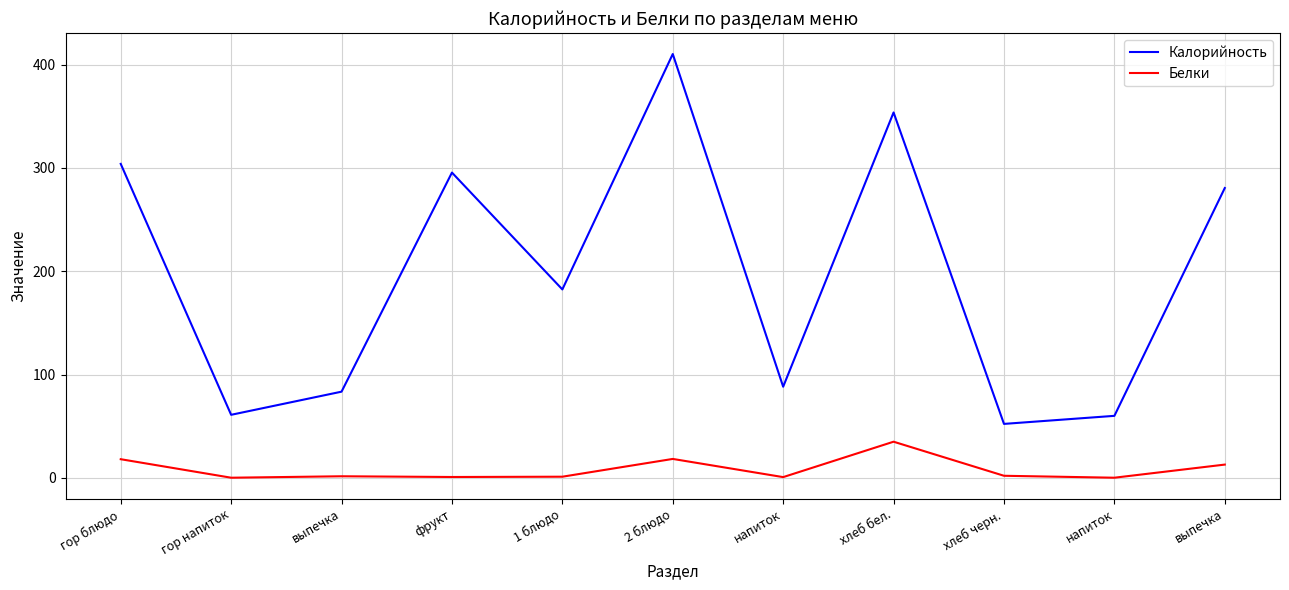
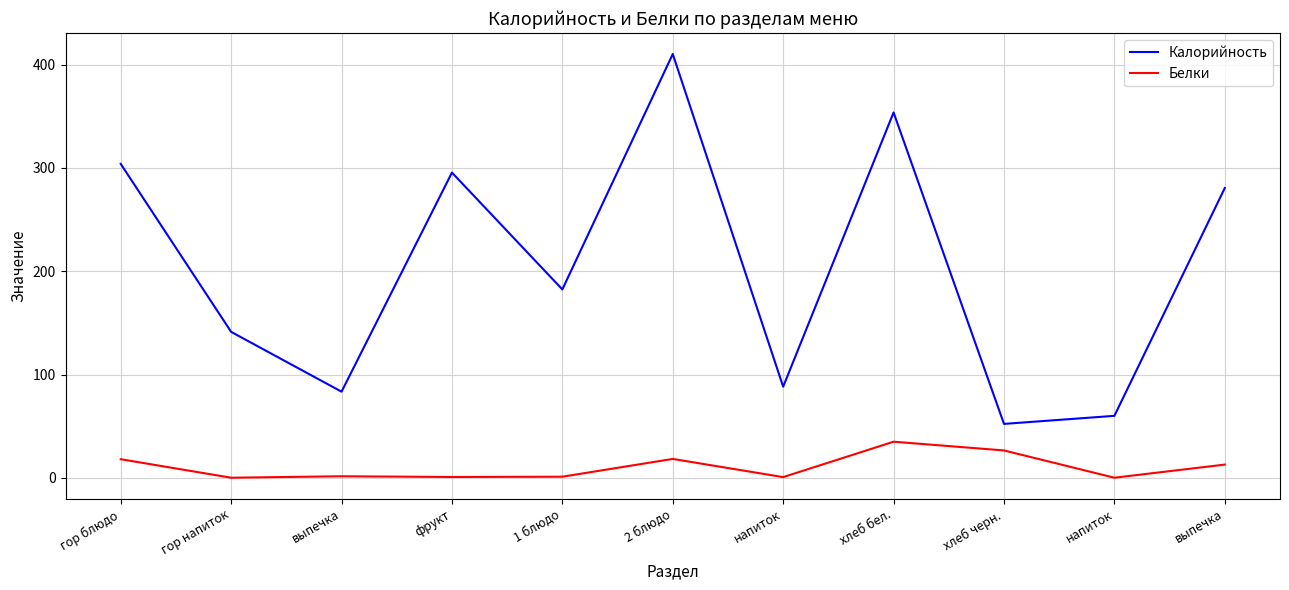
  {
    "Калорийность": {
      "гор блюдо": 304,
-     "гор напиток": 61,
+     "гор напиток": 141,
      "фрукт": 296,
      "1 блюдо": 182,
      "2 блюдо": 410,
      "хлеб бел.": 354,
      "хлеб черн.": 52
    },
    "Белки": {
      "гор блюдо": 18,
      "гор напиток": 0,
      "фрукт": 1,
      "1 блюдо": 1,
      "2 блюдо": 18,
      "хлеб бел.": 35,
-     "хлеб черн.": 2
+     "хлеб черн.": 27
    }
  }
